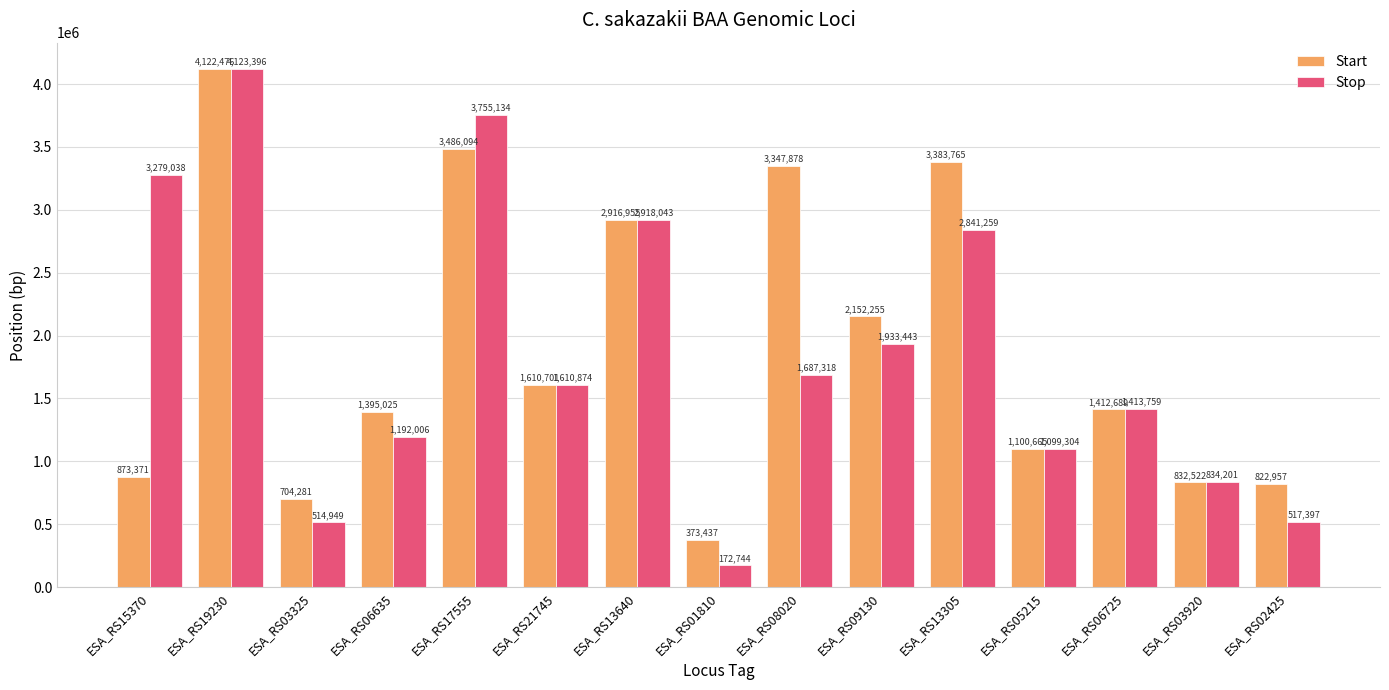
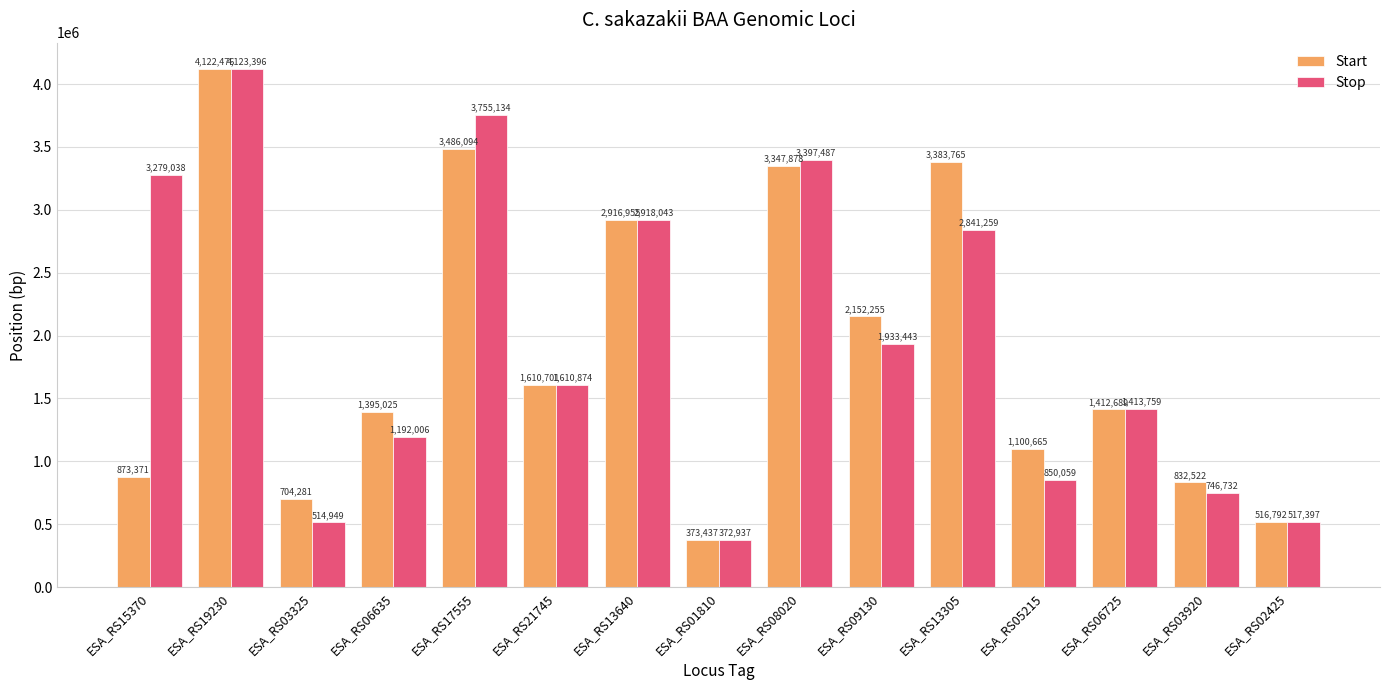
  {
    "Start": {
      "ESA_RS15370": "873,371",
      "ESA_RS03325": "704,281",
      "ESA_RS06635": "1,395,025",
      "ESA_RS17555": "3,486,094",
      "ESA_RS01810": "373,437",
      "ESA_RS08020": "3,347,878",
      "ESA_RS09130": "2,152,255",
      "ESA_RS13305": "3,383,765",
      "ESA_RS05215": "1,100,665",
      "ESA_RS03920": "832,522",
-     "ESA_RS02425": "822,957"
+     "ESA_RS02425": "516,792"
    },
    "Stop": {
      "ESA_RS15370": "3,279,038",
      "ESA_RS03325": "514,949",
      "ESA_RS06635": "1,192,006",
      "ESA_RS17555": "3,755,134",
-     "ESA_RS01810": "172,744",
-     "ESA_RS08020": "1,687,318",
+     "ESA_RS01810": "372,937",
+     "ESA_RS08020": "3,397,487",
      "ESA_RS09130": "1,933,443",
      "ESA_RS13305": "2,841,259",
-     "ESA_RS05215": "1,099,304",
-     "ESA_RS03920": "834,201",
+     "ESA_RS05215": "850,059",
+     "ESA_RS03920": "746,732",
      "ESA_RS02425": "517,397"
    }
  }
